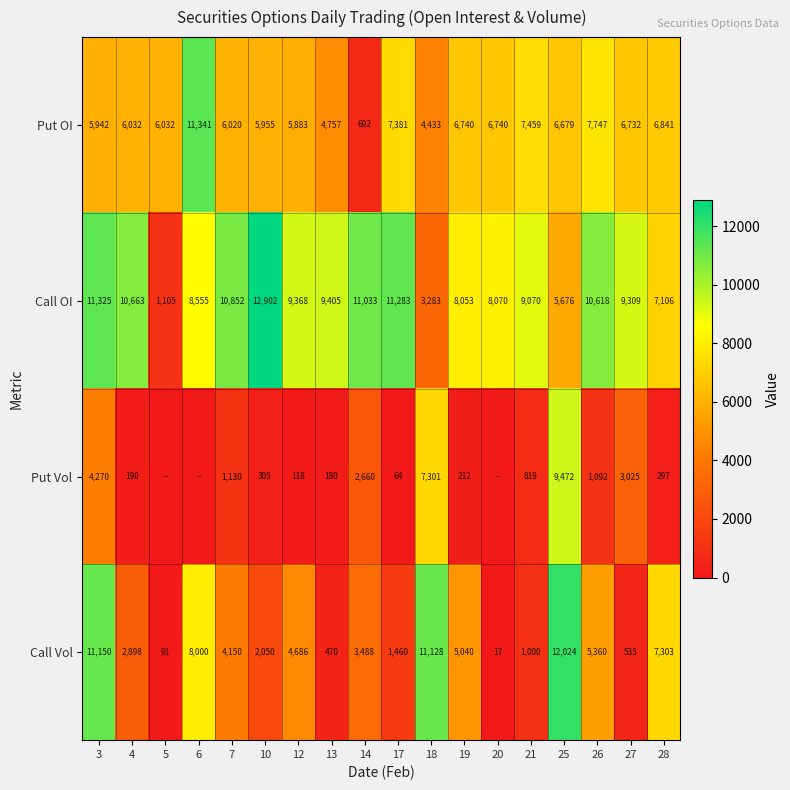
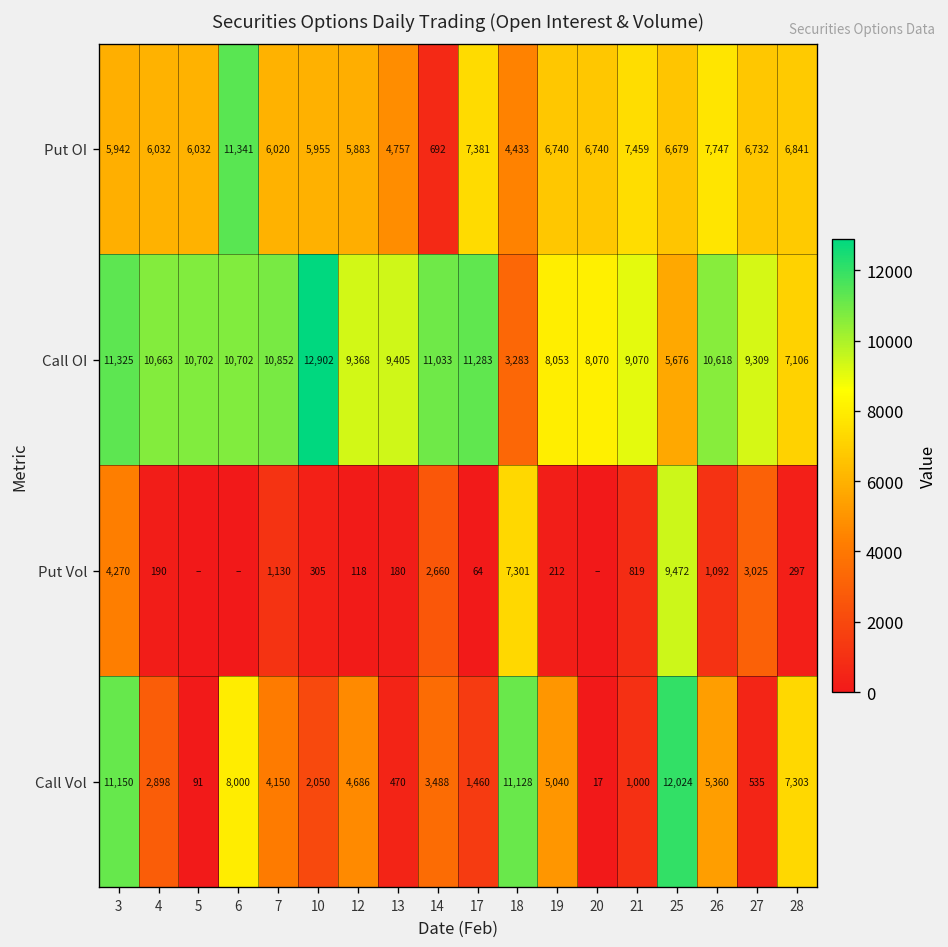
  {
    "Put OI": {
      "3": "5,942",
      "4": "6,032",
      "5": "6,032",
      "6": "11,341",
      "7": "6,020",
      "10": "5,955",
      "12": "5,883",
      "13": "4,757",
      "14": "692",
      "17": "7,381",
      "18": "4,433",
      "19": "6,740",
      "20": "6,740",
      "21": "7,459",
      "25": "6,679",
      "26": "7,747",
      "27": "6,732",
      "28": "6,841"
    },
    "Call OI": {
      "3": "11,325",
      "4": "10,663",
-     "5": "1,105",
-     "6": "8,555",
+     "5": "10,702",
+     "6": "10,702",
      "7": "10,852",
      "10": "12,902",
      "12": "9,368",
      "13": "9,405",
      "14": "11,033",
      "17": "11,283",
      "18": "3,283",
      "19": "8,053",
      "20": "8,070",
      "21": "9,070",
      "25": "5,676",
      "26": "10,618",
      "27": "9,309",
      "28": "7,106"
    },
    "Put Vol": {
      "3": "4,270",
      "4": "190",
      "7": "1,130",
      "10": "305",
      "12": "118",
      "13": "180",
      "14": "2,660",
      "17": "64",
      "18": "7,301",
      "19": "212",
      "21": "819",
      "25": "9,472",
      "26": "1,092",
      "27": "3,025",
      "28": "297"
    },
    "Call Vol": {
      "3": "11,150",
      "4": "2,898",
      "5": "91",
      "6": "8,000",
      "7": "4,150",
      "10": "2,050",
      "12": "4,686",
      "13": "470",
      "14": "3,488",
      "17": "1,460",
      "18": "11,128",
      "19": "5,040",
      "20": "17",
      "21": "1,000",
      "25": "12,024",
      "26": "5,360",
      "27": "535",
      "28": "7,303"
    }
  }
